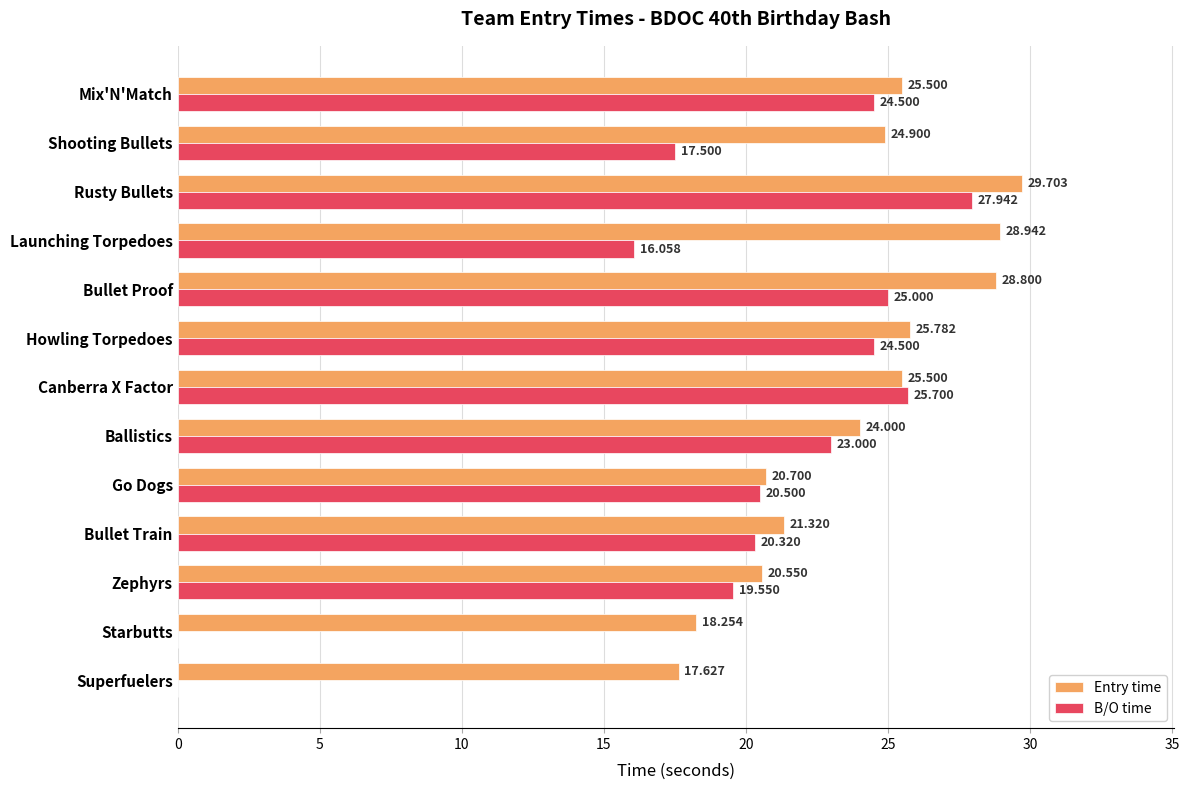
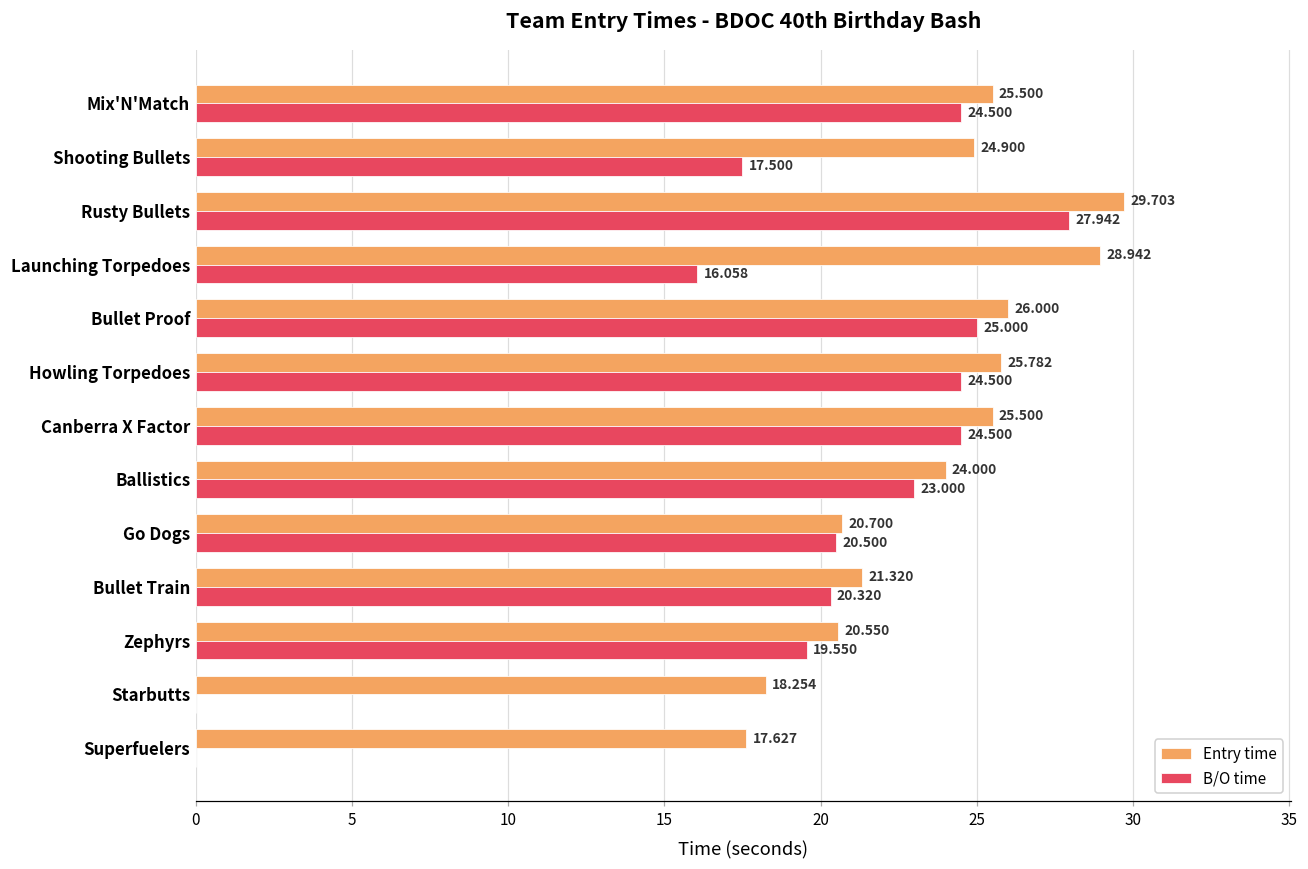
  {
    "Entry time": {
      "Mix'N'Match": 25.500,
      "Shooting Bullets": 24.900,
      "Rusty Bullets": 29.703,
      "Launching Torpedoes": 28.942,
-     "Bullet Proof": 28.800,
+     "Bullet Proof": 26.000,
      "Howling Torpedoes": 25.782,
      "Canberra X Factor": 25.500,
      "Ballistics": 24.000,
      "Go Dogs": 20.700,
      "Bullet Train": 21.320,
      "Zephyrs": 20.550,
      "Starbutts": 18.254,
      "Superfuelers": 17.627
    },
    "B/O time": {
      "Mix'N'Match": 24.500,
      "Shooting Bullets": 17.500,
      "Rusty Bullets": 27.942,
      "Launching Torpedoes": 16.058,
      "Bullet Proof": 25.000,
      "Howling Torpedoes": 24.500,
-     "Canberra X Factor": 25.700,
+     "Canberra X Factor": 24.500,
      "Ballistics": 23.000,
      "Go Dogs": 20.500,
      "Bullet Train": 20.320,
      "Zephyrs": 19.550
    }
  }
